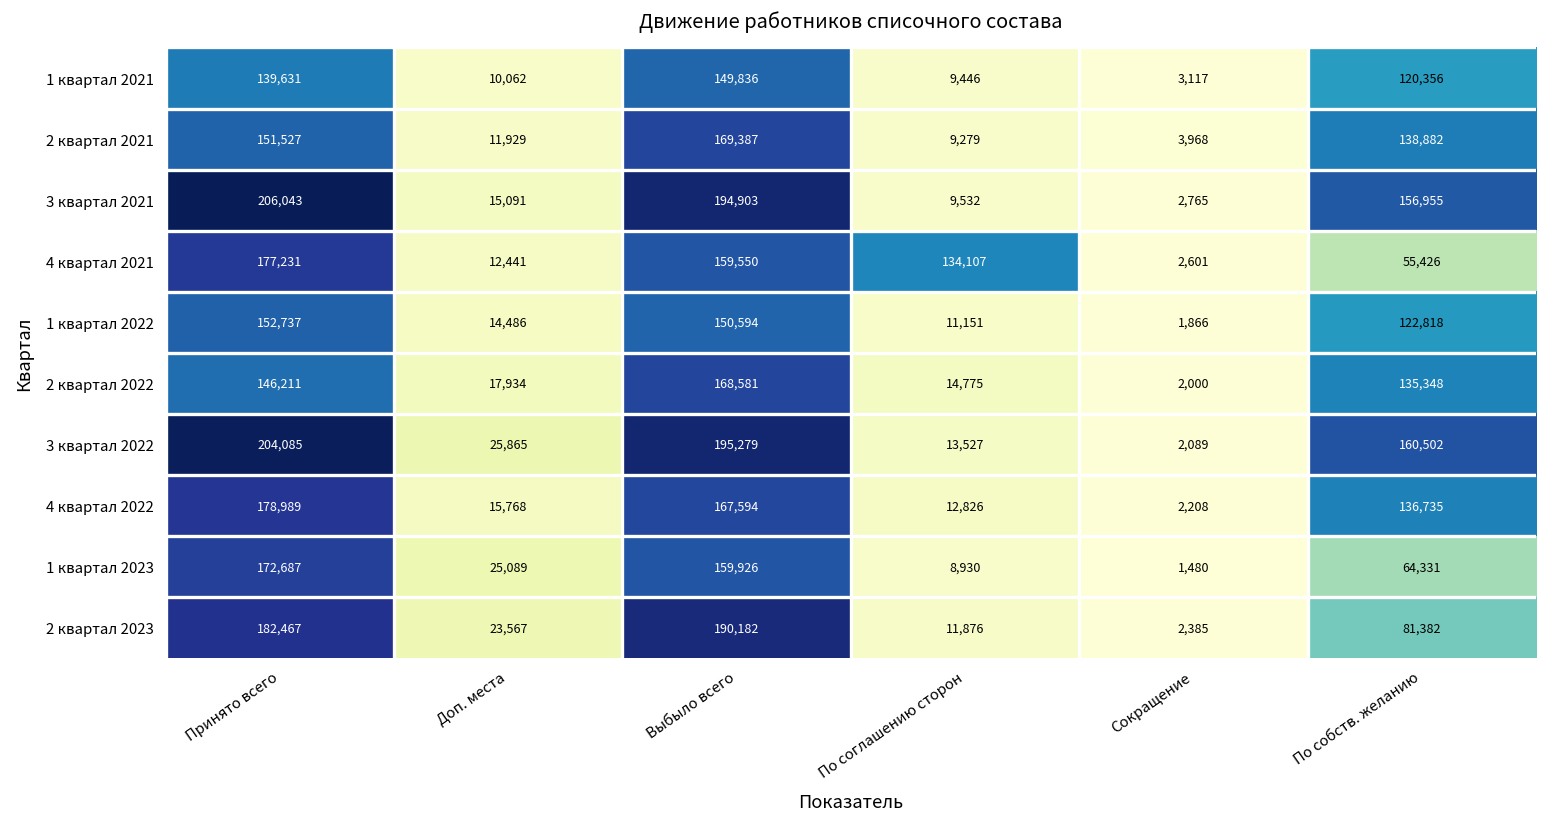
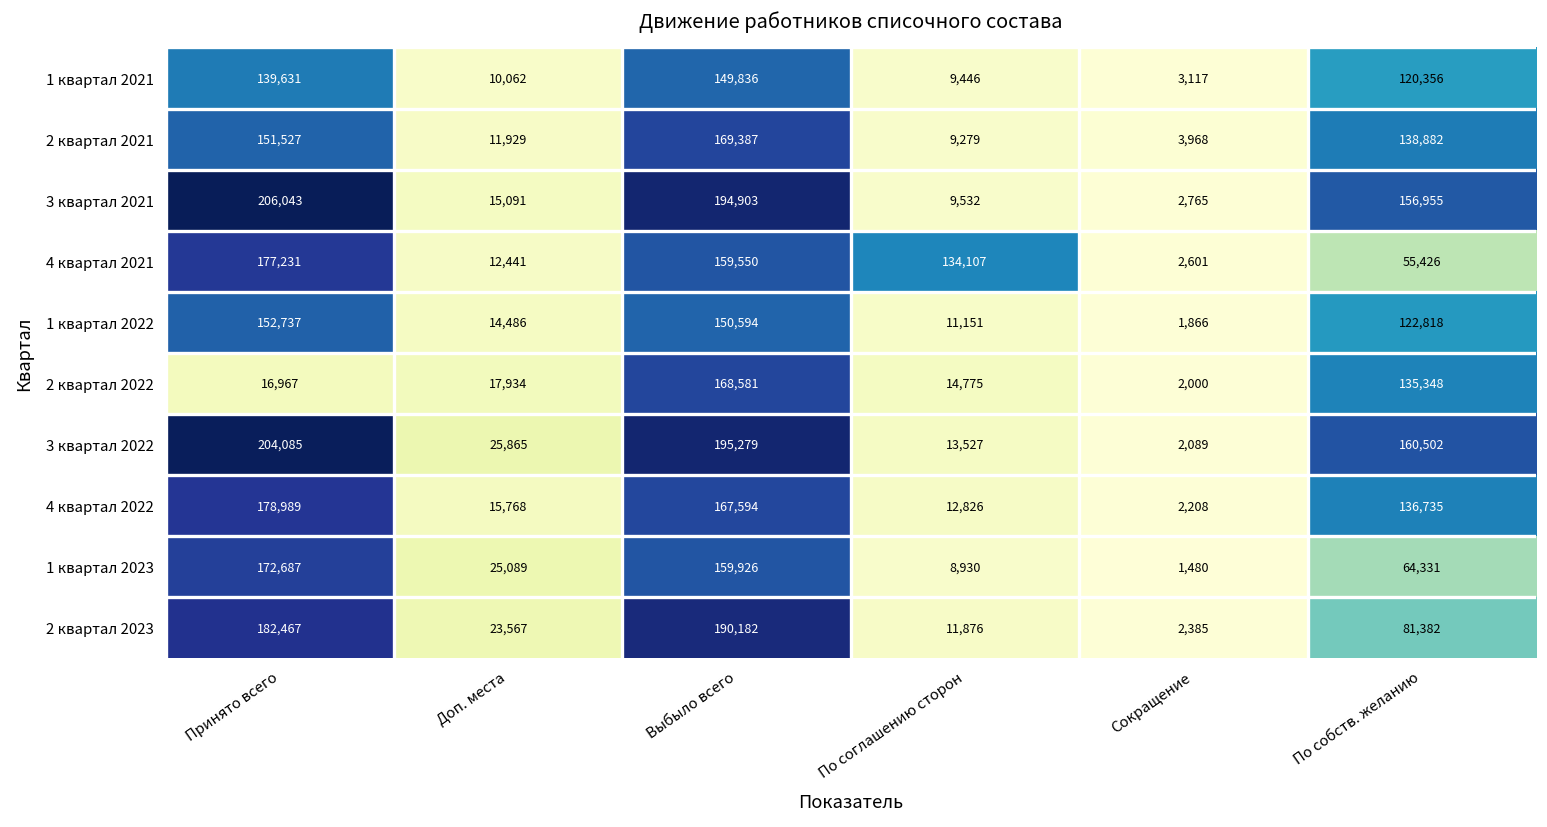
  {
    "1 квартал 2021": {
      "Принято всего": "139,631",
      "Доп. места": "10,062",
      "Выбыло всего": "149,836",
      "По соглашению сторон": "9,446",
      "Сокращение": "3,117",
      "По собств. желанию": "120,356"
    },
    "2 квартал 2021": {
      "Принято всего": "151,527",
      "Доп. места": "11,929",
      "Выбыло всего": "169,387",
      "По соглашению сторон": "9,279",
      "Сокращение": "3,968",
      "По собств. желанию": "138,882"
    },
    "3 квартал 2021": {
      "Принято всего": "206,043",
      "Доп. места": "15,091",
      "Выбыло всего": "194,903",
      "По соглашению сторон": "9,532",
      "Сокращение": "2,765",
      "По собств. желанию": "156,955"
    },
    "4 квартал 2021": {
      "Принято всего": "177,231",
      "Доп. места": "12,441",
      "Выбыло всего": "159,550",
      "По соглашению сторон": "134,107",
      "Сокращение": "2,601",
      "По собств. желанию": "55,426"
    },
    "1 квартал 2022": {
      "Принято всего": "152,737",
      "Доп. места": "14,486",
      "Выбыло всего": "150,594",
      "По соглашению сторон": "11,151",
      "Сокращение": "1,866",
      "По собств. желанию": "122,818"
    },
    "2 квартал 2022": {
-     "Принято всего": "146,211",
+     "Принято всего": "16,967",
      "Доп. места": "17,934",
      "Выбыло всего": "168,581",
      "По соглашению сторон": "14,775",
      "Сокращение": "2,000",
      "По собств. желанию": "135,348"
    },
    "3 квартал 2022": {
      "Принято всего": "204,085",
      "Доп. места": "25,865",
      "Выбыло всего": "195,279",
      "По соглашению сторон": "13,527",
      "Сокращение": "2,089",
      "По собств. желанию": "160,502"
    },
    "4 квартал 2022": {
      "Принято всего": "178,989",
      "Доп. места": "15,768",
      "Выбыло всего": "167,594",
      "По соглашению сторон": "12,826",
      "Сокращение": "2,208",
      "По собств. желанию": "136,735"
    },
    "1 квартал 2023": {
      "Принято всего": "172,687",
      "Доп. места": "25,089",
      "Выбыло всего": "159,926",
      "По соглашению сторон": "8,930",
      "Сокращение": "1,480",
      "По собств. желанию": "64,331"
    },
    "2 квартал 2023": {
      "Принято всего": "182,467",
      "Доп. места": "23,567",
      "Выбыло всего": "190,182",
      "По соглашению сторон": "11,876",
      "Сокращение": "2,385",
      "По собств. желанию": "81,382"
    }
  }
